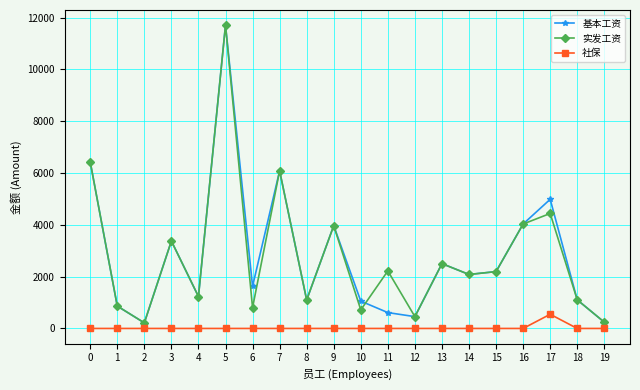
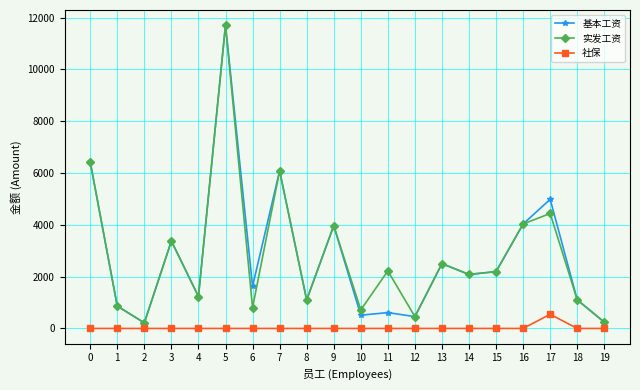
  {
    "基本工资": {
      "6": 1600,
-     "10": 1100,
+     "10": 500,
      "11": 600,
      "17": 5000
    },
    "实发工资": {
      "6": 800,
      "10": 700,
      "11": 2200,
      "17": 4400
    },
    "社保": {
      "0": 0,
      "1": 0,
      "2": 0,
      "3": 0,
      "4": 0,
      "5": 0,
      "6": 0,
      "7": 0,
      "8": 0,
      "9": 0,
      "10": 0,
      "11": 0,
      "12": 0,
      "13": 0,
      "14": 0,
      "15": 0,
      "16": 0,
      "17": 500,
      "18": 0,
      "19": 0
    }
  }
